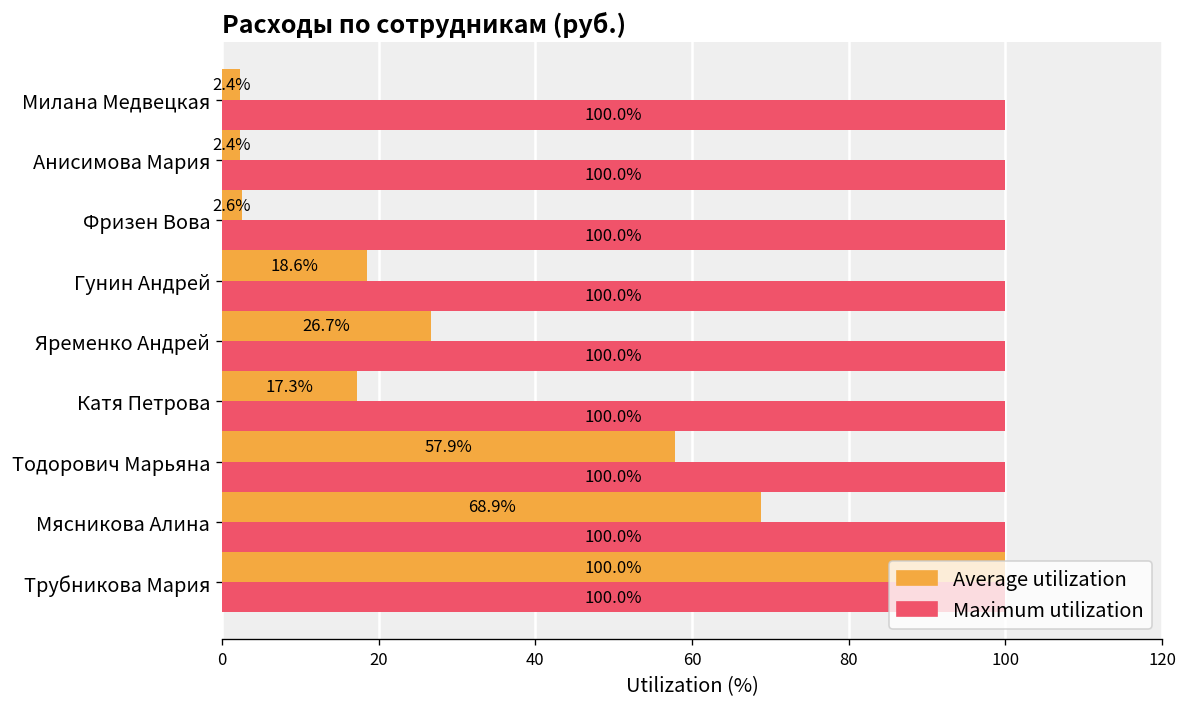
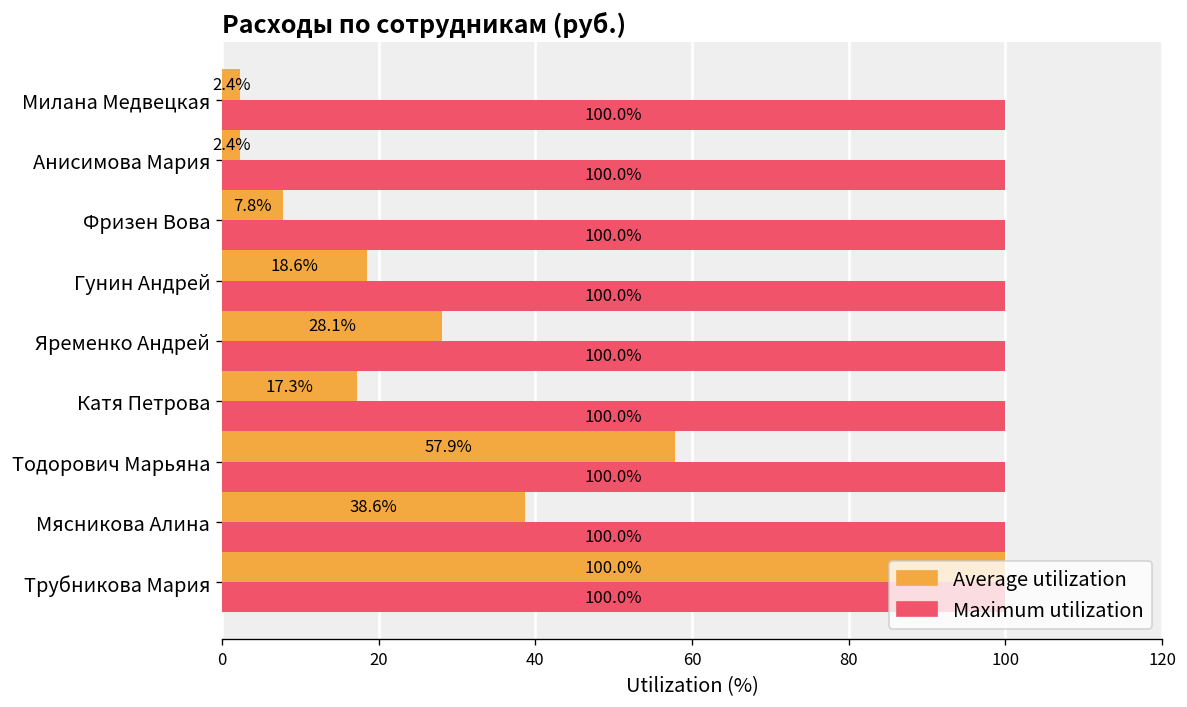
  {
    "Maximum utilization": {
      "Милана Медвецкая": "100.0%",
      "Анисимова Мария": "100.0%",
      "Фризен Вова": "100.0%",
      "Гунин Андрей": "100.0%",
      "Яременко Андрей": "100.0%",
      "Катя Петрова": "100.0%",
      "Тодорович Марьяна": "100.0%",
      "Мясникова Алина": "100.0%"
    },
    "Average utilization": {
      "Милана Медвецкая": "2.4%",
      "Анисимова Мария": "2.4%",
-     "Фризен Вова": "2.6%",
+     "Фризен Вова": "7.8%",
      "Гунин Андрей": "18.6%",
-     "Яременко Андрей": "26.7%",
+     "Яременко Андрей": "28.1%",
      "Катя Петрова": "17.3%",
      "Тодорович Марьяна": "57.9%",
-     "Мясникова Алина": "68.9%"
+     "Мясникова Алина": "38.6%"
    }
  }
